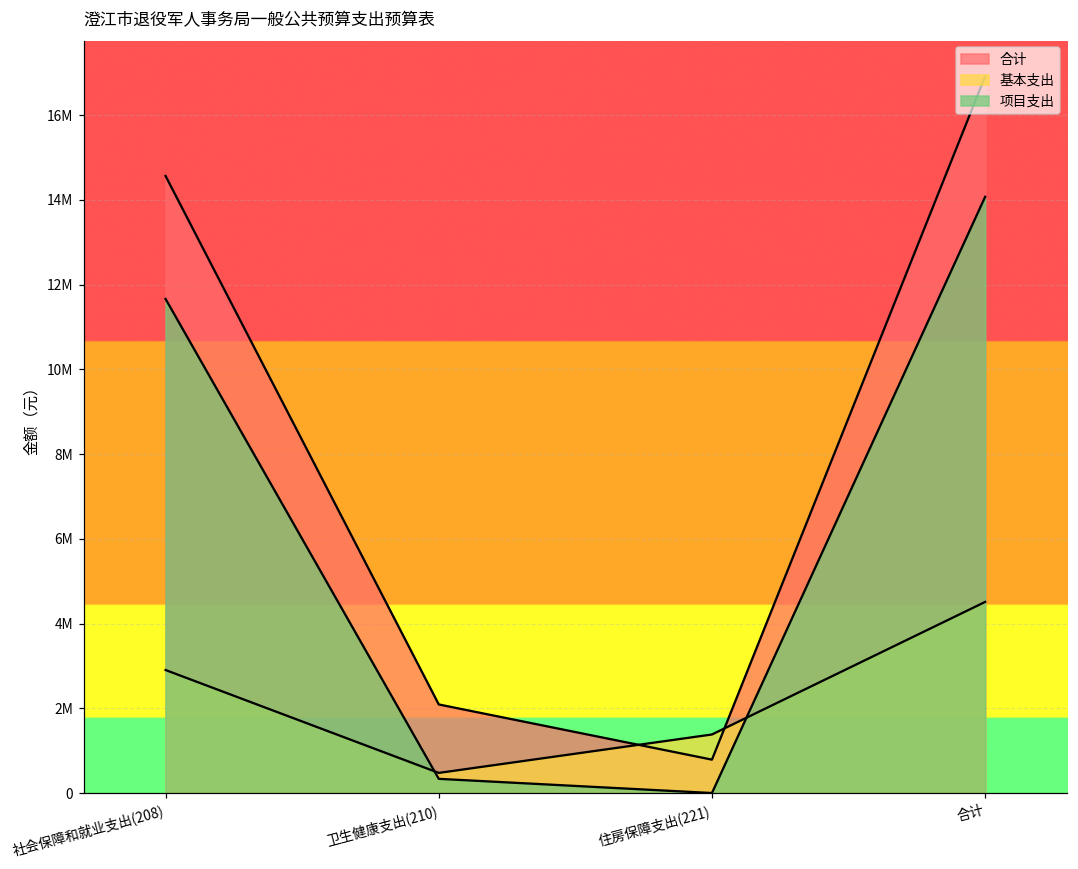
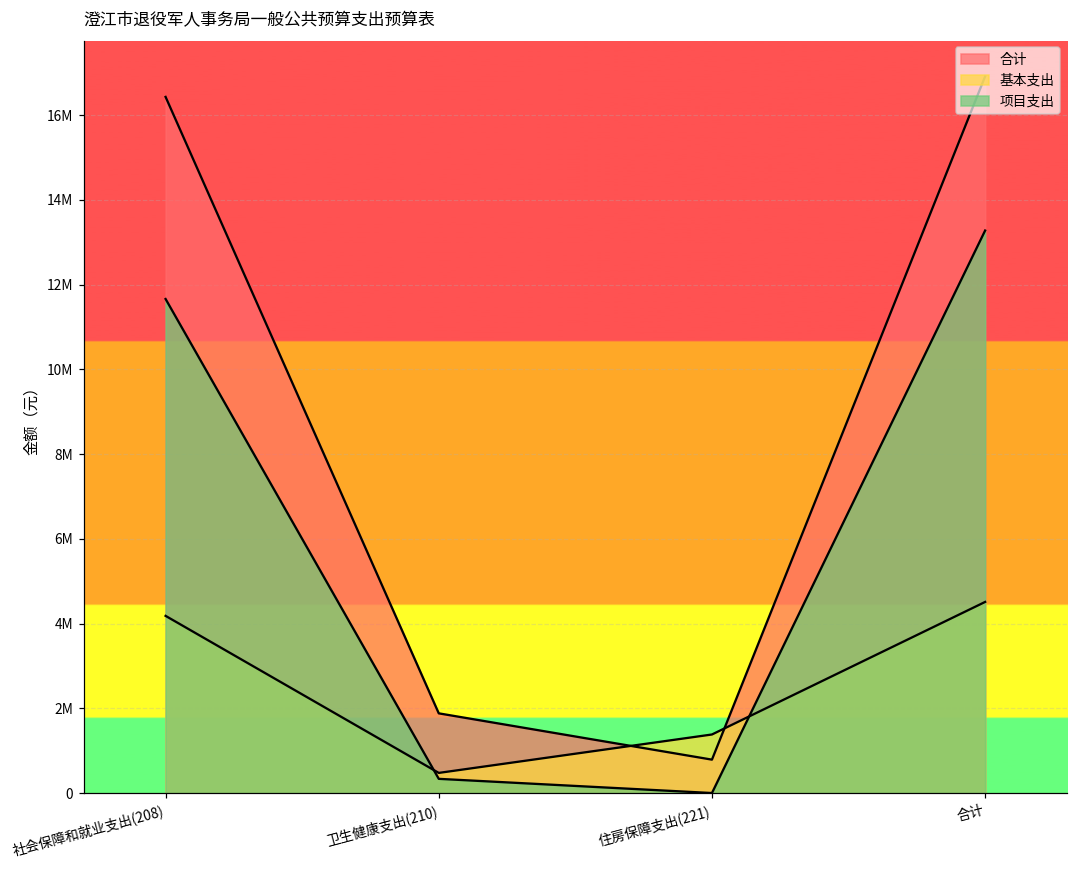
  {
    "合计": {
-     "社会保障和就业支出(208)": 14600000,
-     "卫生健康支出(210)": 2100000,
+     "社会保障和就业支出(208)": 16400000,
+     "卫生健康支出(210)": 1900000,
      "住房保障支出(221)": 800000
    },
    "基本支出": {
-     "社会保障和就业支出(208)": 2900000,
+     "社会保障和就业支出(208)": 4200000,
      "卫生健康支出(210)": 500000,
      "住房保障支出(221)": 1400000,
      "合计": 4500000
    },
    "项目支出": {
      "社会保障和就业支出(208)": 11700000,
      "卫生健康支出(210)": 300000,
      "住房保障支出(221)": 0,
-     "合计": 14100000
+     "合计": 13300000
    }
  }
